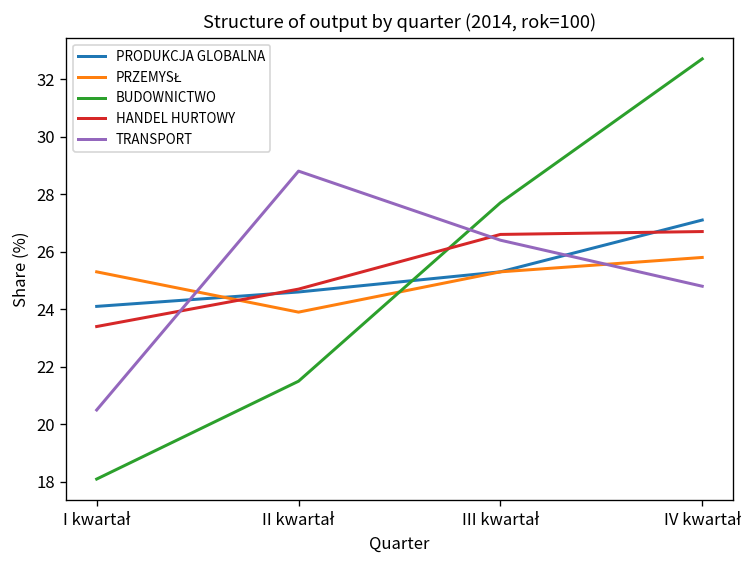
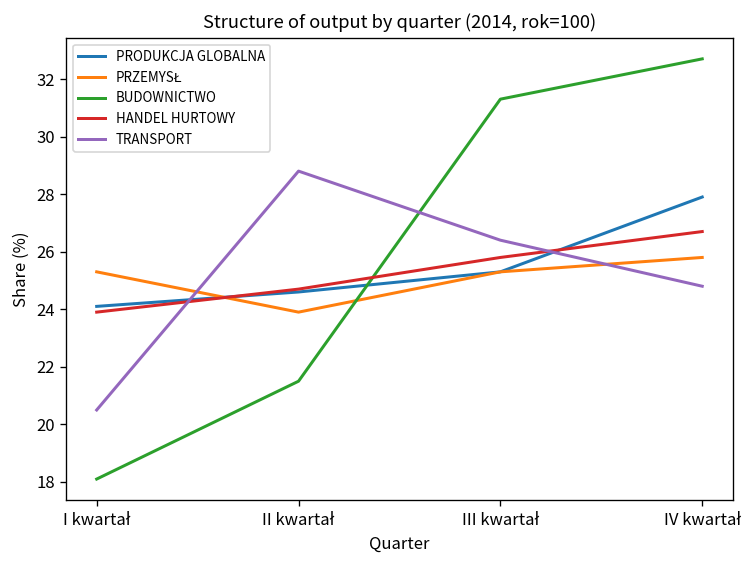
  {
    "PRODUKCJA GLOBALNA": {
      "I kwartał": 24.1,
-     "IV kwartał": 27.1
+     "IV kwartał": 27.9
    },
    "PRZEMYSŁ": {
      "I kwartał": 25.3,
      "II kwartał": 23.9,
      "IV kwartał": 25.8
    },
    "BUDOWNICTWO": {
      "I kwartał": 18.1,
      "II kwartał": 21.5,
-     "III kwartał": 27.7,
+     "III kwartał": 31.3,
      "IV kwartał": 32.7
    },
    "HANDEL HURTOWY": {
-     "I kwartał": 23.4,
-     "III kwartał": 26.6,
+     "I kwartał": 23.9,
+     "III kwartał": 25.8,
      "IV kwartał": 26.7
    },
    "TRANSPORT": {
      "I kwartał": 20.5,
      "II kwartał": 28.8,
      "III kwartał": 26.4,
      "IV kwartał": 24.8
    }
  }
